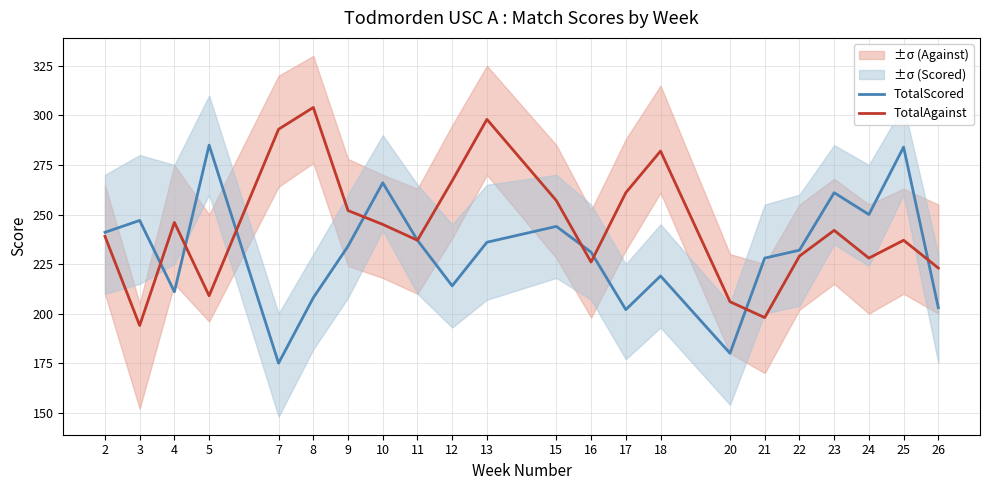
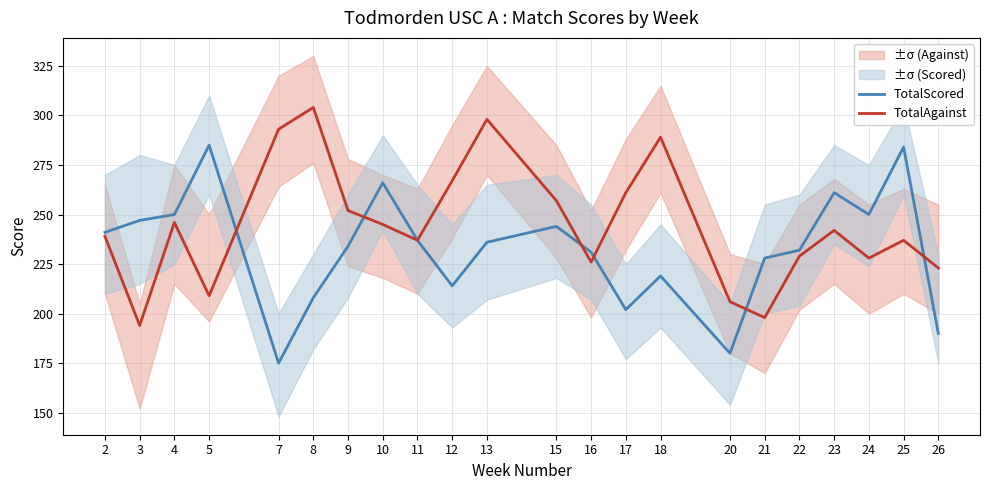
  {
    "TotalScored": {
      "2": 241,
      "3": 247,
-     "4": 211,
+     "4": 250,
      "5": 285,
      "7": 175,
      "8": 208,
      "9": 234,
      "10": 266,
      "12": 214,
      "13": 236,
      "15": 244,
      "16": 231,
      "17": 202,
      "18": 219,
      "20": 180,
      "21": 228,
      "22": 232,
      "23": 261,
      "24": 250,
      "25": 284,
-     "26": 203
+     "26": 190
    },
    "TotalAgainst": {
      "2": 239,
      "3": 194,
      "4": 246,
      "5": 209,
      "7": 293,
      "8": 304,
      "9": 252,
      "10": 245,
      "12": 267,
      "13": 298,
      "15": 257,
      "16": 226,
      "17": 261,
-     "18": 282,
+     "18": 289,
      "21": 198,
      "22": 229,
      "23": 242,
      "24": 228,
      "25": 237,
      "26": 223
    }
  }
